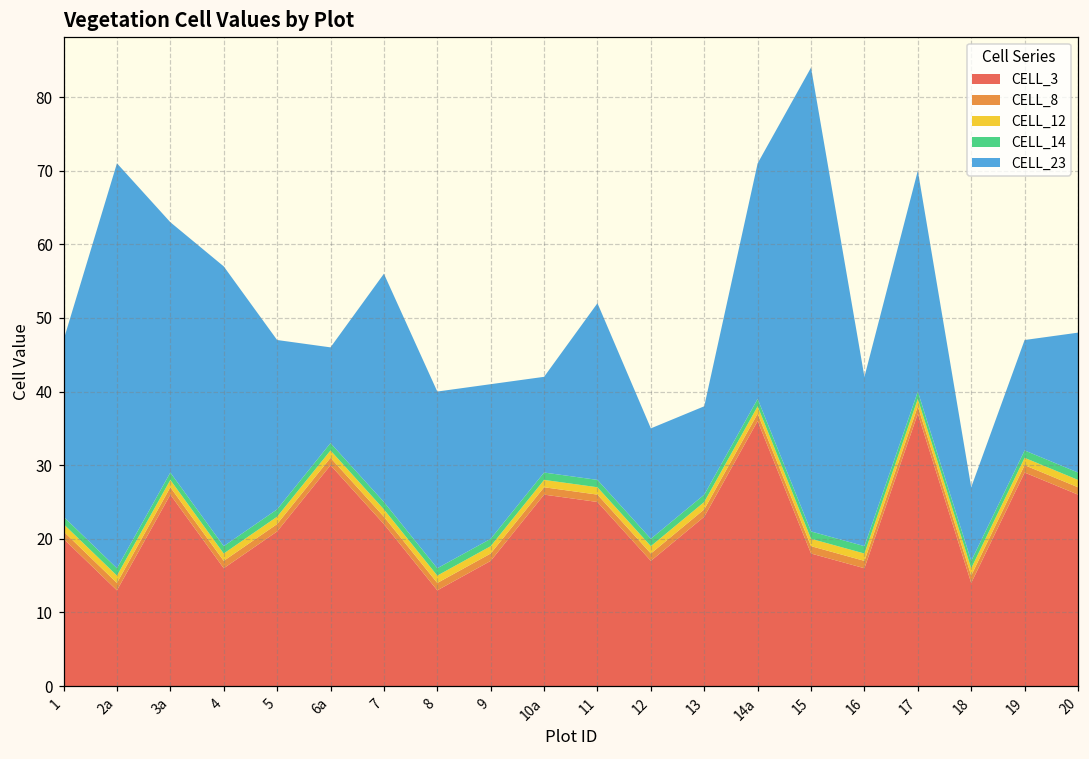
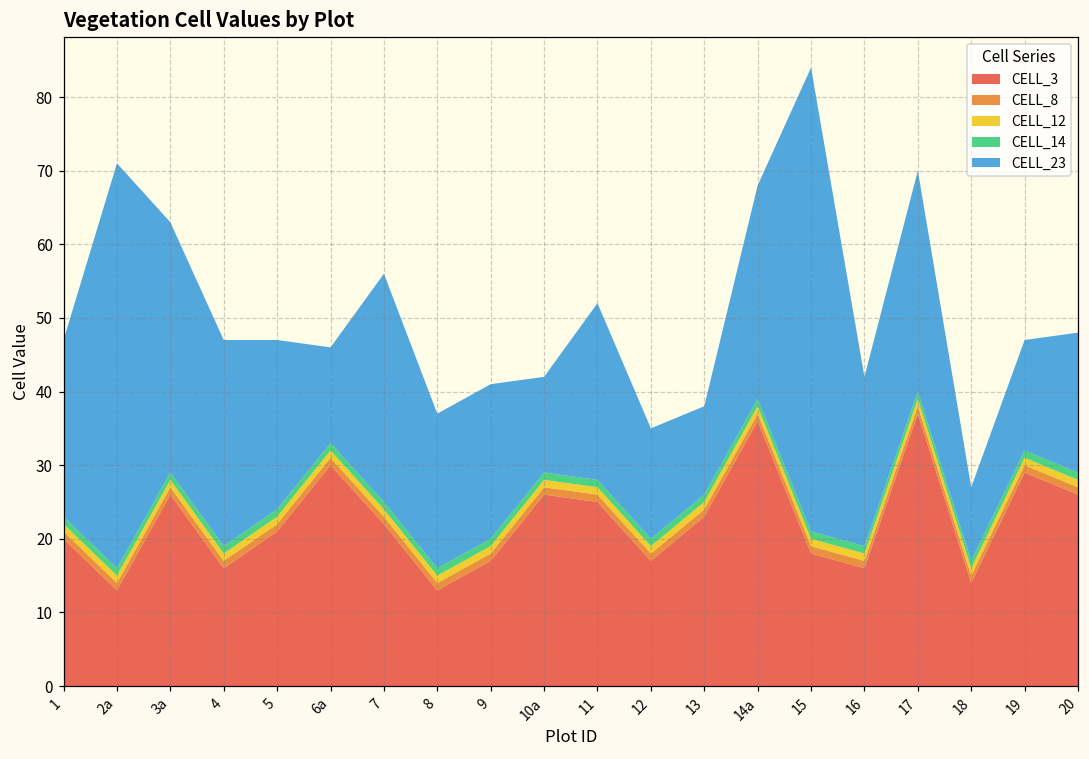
  {
    "CELL_12": {
      "1": 1,
      "2a": 1,
      "3a": 1,
      "4": 1,
      "5": 1,
      "6a": 1,
      "7": 1,
      "8": 1,
      "9": 1,
      "10a": 1,
      "11": 1,
      "12": 1,
      "13": 1,
      "14a": 1,
      "15": 1,
      "16": 1,
      "17": 1,
      "18": 1,
      "19": 1,
      "20": 1
    },
    "CELL_14": {
      "1": 1,
      "2a": 1,
      "3a": 1,
      "4": 1,
      "5": 1,
      "6a": 1,
      "7": 1,
      "8": 1,
      "9": 1,
      "10a": 1,
      "11": 1,
      "12": 1,
      "13": 1,
      "14a": 1,
      "15": 1,
      "16": 1,
      "17": 1,
      "18": 1,
      "19": 1,
      "20": 1
    },
    "CELL_23": {
      "1": 24,
      "2a": 55,
      "3a": 34,
-     "4": 38,
+     "4": 28,
      "5": 23,
      "6a": 13,
      "7": 31,
-     "8": 24,
+     "8": 21,
      "9": 21,
      "10a": 13,
      "11": 24,
      "12": 15,
      "13": 12,
-     "14a": 32,
+     "14a": 29,
      "15": 63,
      "16": 23,
      "17": 30,
      "18": 10,
      "19": 15,
      "20": 19
    }
  }
